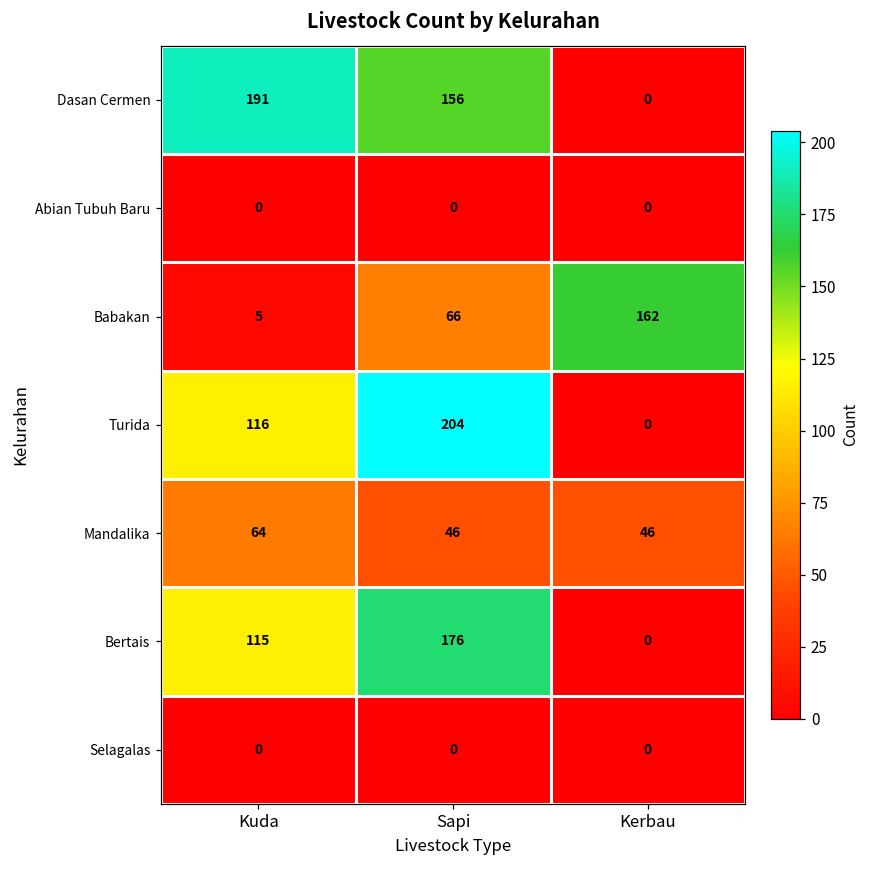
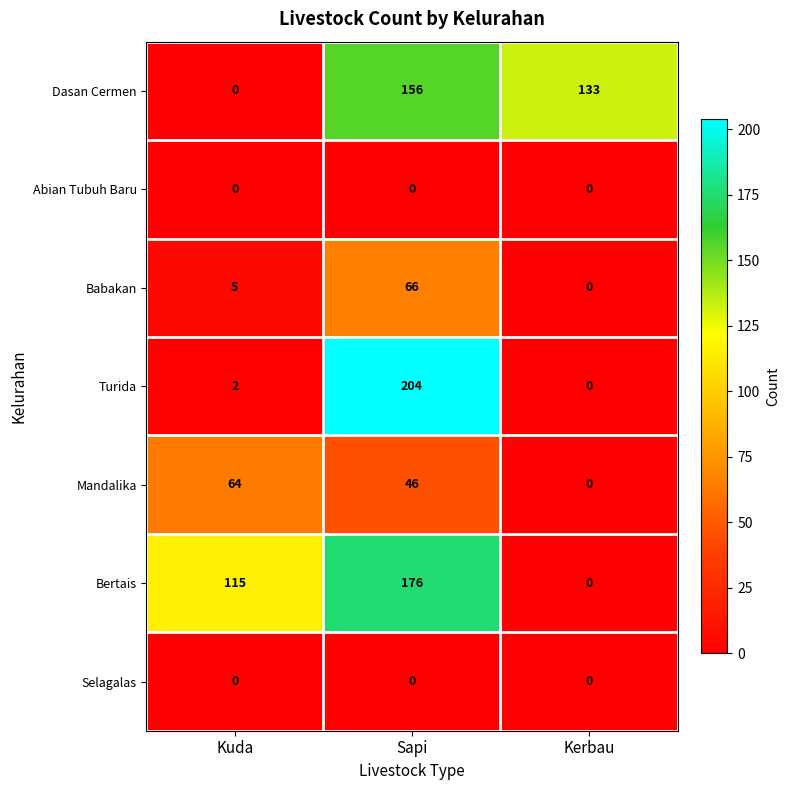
  {
    "Dasan Cermen": {
-     "Kuda": 191,
+     "Kuda": 0,
      "Sapi": 156,
-     "Kerbau": 0
+     "Kerbau": 133
    },
    "Abian Tubuh Baru": {
      "Kuda": 0,
      "Sapi": 0,
      "Kerbau": 0
    },
    "Babakan": {
      "Kuda": 5,
      "Sapi": 66,
-     "Kerbau": 162
+     "Kerbau": 0
    },
    "Turida": {
-     "Kuda": 116,
+     "Kuda": 2,
      "Sapi": 204,
      "Kerbau": 0
    },
    "Mandalika": {
      "Kuda": 64,
      "Sapi": 46,
-     "Kerbau": 46
+     "Kerbau": 0
    },
    "Bertais": {
      "Kuda": 115,
      "Sapi": 176,
      "Kerbau": 0
    },
    "Selagalas": {
      "Kuda": 0,
      "Sapi": 0,
      "Kerbau": 0
    }
  }
